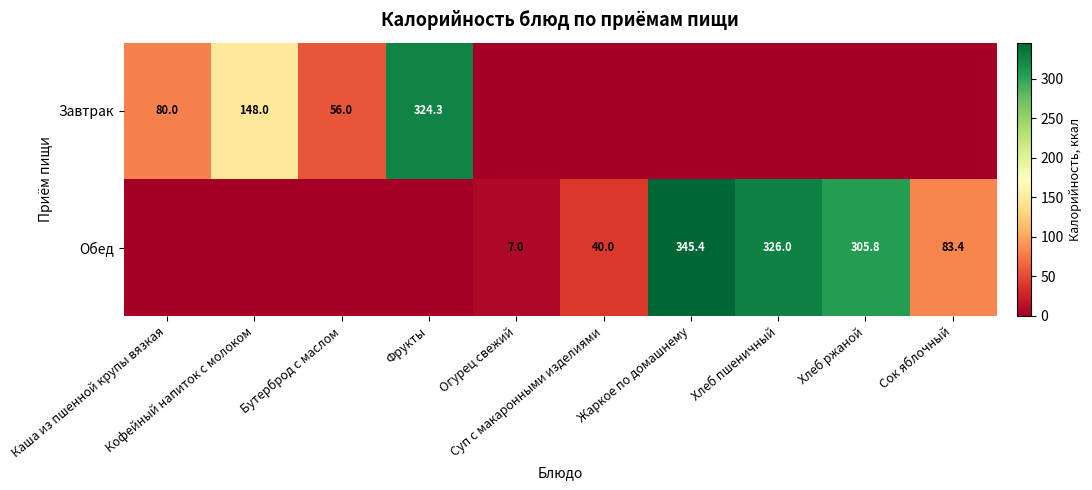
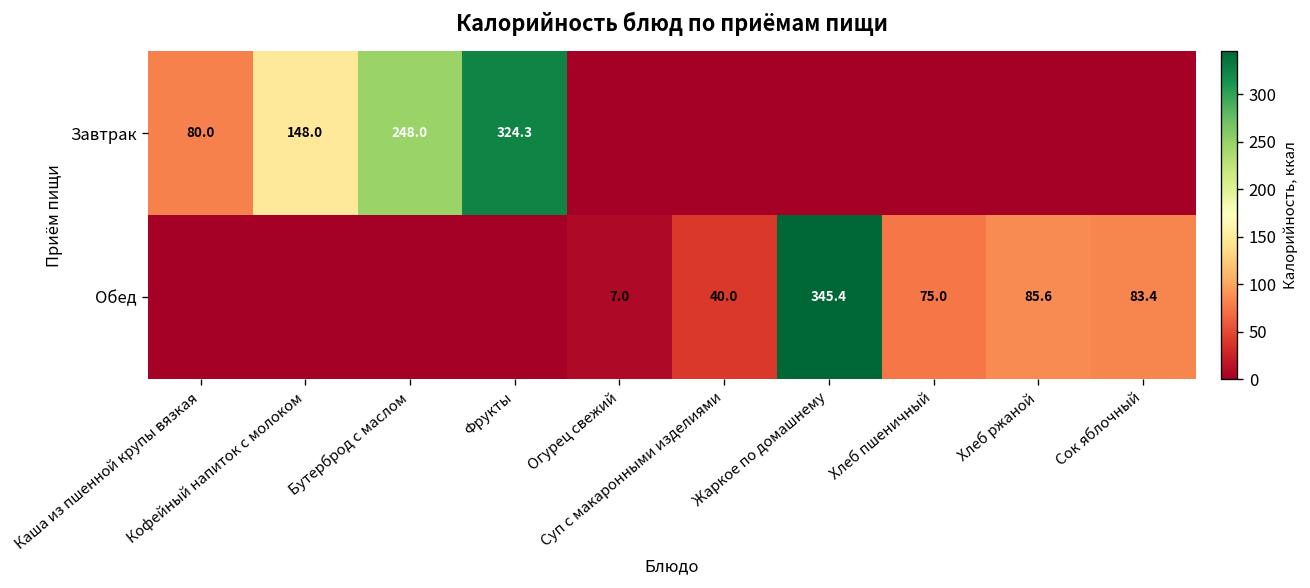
  {
    "Завтрак": {
      "Каша из пшенной крупы вязкая": 80.0,
      "Кофейный напиток с молоком": 148.0,
-     "Бутерброд с маслом": 56.0,
+     "Бутерброд с маслом": 248.0,
      "Фрукты": 324.3
    },
    "Обед": {
      "Огурец свежий": 7.0,
      "Суп с макаронными изделиями": 40.0,
      "Жаркое по домашнему": 345.4,
-     "Хлеб пшеничный": 326.0,
-     "Хлеб ржаной": 305.8,
+     "Хлеб пшеничный": 75.0,
+     "Хлеб ржаной": 85.6,
      "Сок яблочный": 83.4
    }
  }
